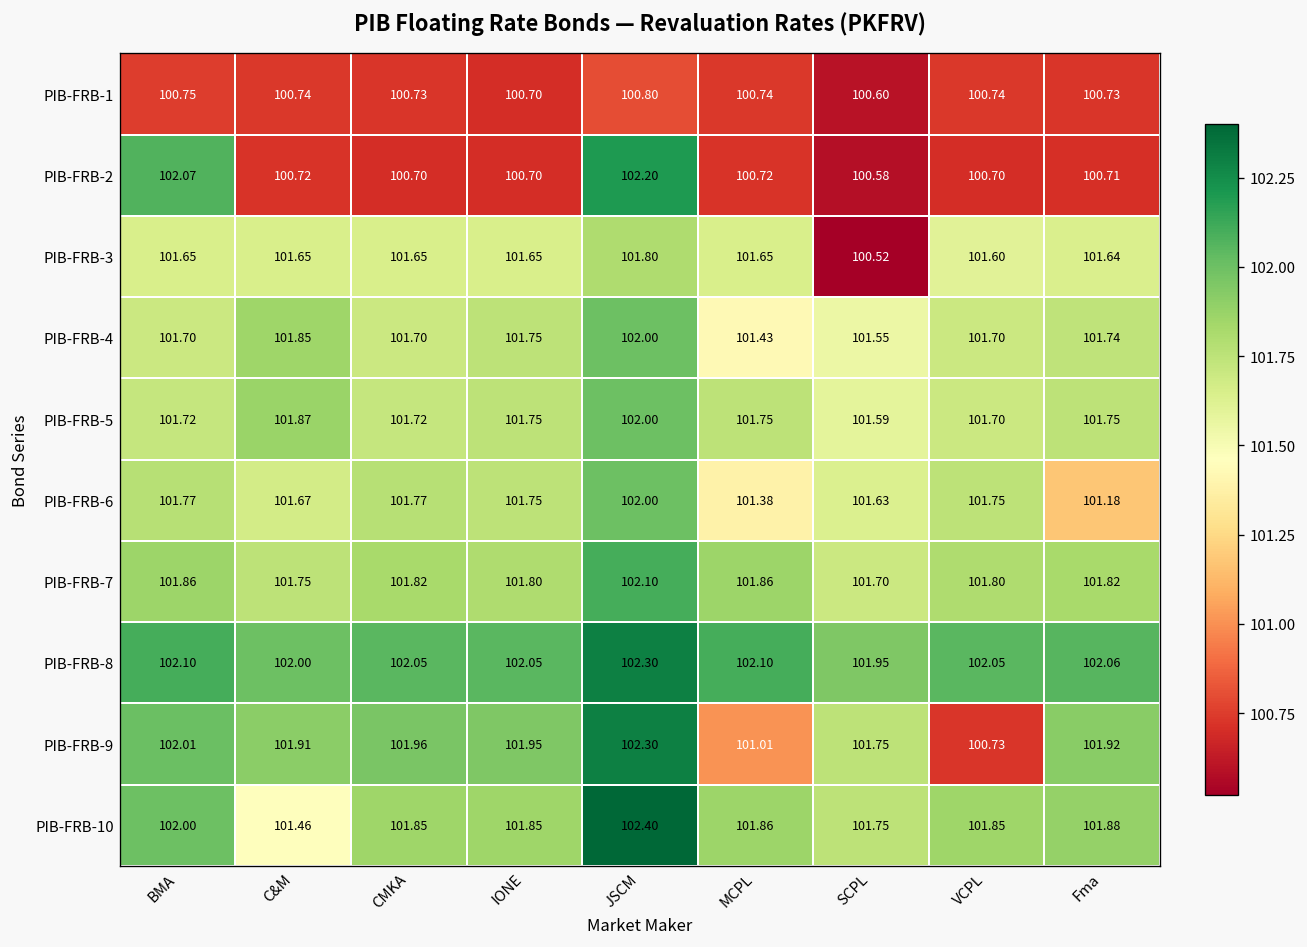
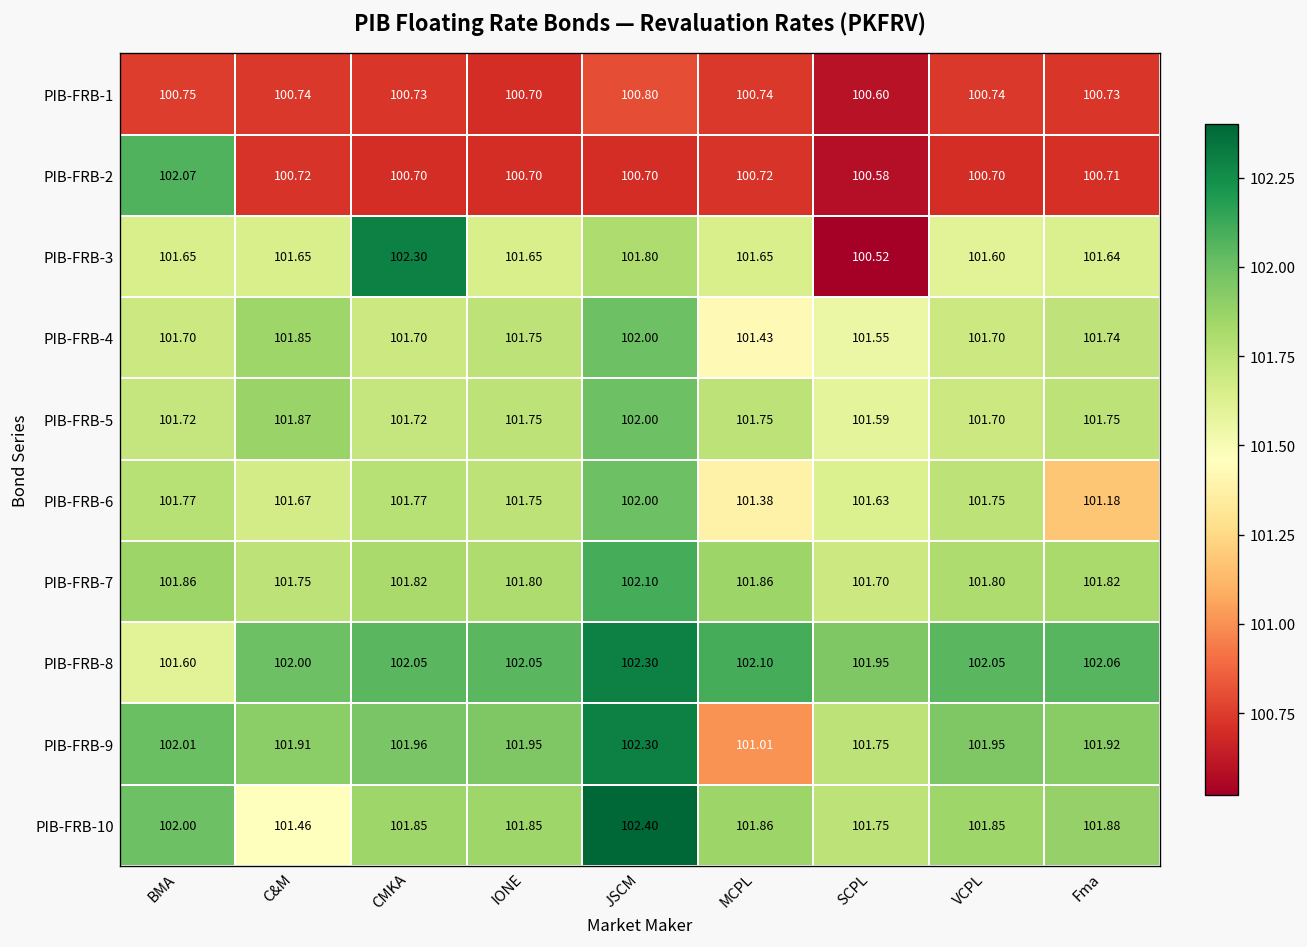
  {
    "PIB-FRB-1": {
      "BMA": 100.75,
      "C&M": 100.74,
      "CMKA": 100.73,
      "IONE": 100.70,
      "JSCM": 100.80,
      "MCPL": 100.74,
      "SCPL": 100.60,
      "VCPL": 100.74,
      "Fma": 100.73
    },
    "PIB-FRB-2": {
      "BMA": 102.07,
      "C&M": 100.72,
      "CMKA": 100.70,
      "IONE": 100.70,
-     "JSCM": 102.20,
+     "JSCM": 100.70,
      "MCPL": 100.72,
      "SCPL": 100.58,
      "VCPL": 100.70,
      "Fma": 100.71
    },
    "PIB-FRB-3": {
      "BMA": 101.65,
      "C&M": 101.65,
-     "CMKA": 101.65,
+     "CMKA": 102.30,
      "IONE": 101.65,
      "JSCM": 101.80,
      "MCPL": 101.65,
      "SCPL": 100.52,
      "VCPL": 101.60,
      "Fma": 101.64
    },
    "PIB-FRB-4": {
      "BMA": 101.70,
      "C&M": 101.85,
      "CMKA": 101.70,
      "IONE": 101.75,
      "JSCM": 102.00,
      "MCPL": 101.43,
      "SCPL": 101.55,
      "VCPL": 101.70,
      "Fma": 101.74
    },
    "PIB-FRB-5": {
      "BMA": 101.72,
      "C&M": 101.87,
      "CMKA": 101.72,
      "IONE": 101.75,
      "JSCM": 102.00,
      "MCPL": 101.75,
      "SCPL": 101.59,
      "VCPL": 101.70,
      "Fma": 101.75
    },
    "PIB-FRB-6": {
      "BMA": 101.77,
      "C&M": 101.67,
      "CMKA": 101.77,
      "IONE": 101.75,
      "JSCM": 102.00,
      "MCPL": 101.38,
      "SCPL": 101.63,
      "VCPL": 101.75,
      "Fma": 101.18
    },
    "PIB-FRB-7": {
      "BMA": 101.86,
      "C&M": 101.75,
      "CMKA": 101.82,
      "IONE": 101.80,
      "JSCM": 102.10,
      "MCPL": 101.86,
      "SCPL": 101.70,
      "VCPL": 101.80,
      "Fma": 101.82
    },
    "PIB-FRB-8": {
-     "BMA": 102.10,
+     "BMA": 101.60,
      "C&M": 102.00,
      "CMKA": 102.05,
      "IONE": 102.05,
      "JSCM": 102.30,
      "MCPL": 102.10,
      "SCPL": 101.95,
      "VCPL": 102.05,
      "Fma": 102.06
    },
    "PIB-FRB-9": {
      "BMA": 102.01,
      "C&M": 101.91,
      "CMKA": 101.96,
      "IONE": 101.95,
      "JSCM": 102.30,
      "MCPL": 101.01,
      "SCPL": 101.75,
-     "VCPL": 100.73,
+     "VCPL": 101.95,
      "Fma": 101.92
    },
    "PIB-FRB-10": {
      "BMA": 102.00,
      "C&M": 101.46,
      "CMKA": 101.85,
      "IONE": 101.85,
      "JSCM": 102.40,
      "MCPL": 101.86,
      "SCPL": 101.75,
      "VCPL": 101.85,
      "Fma": 101.88
    }
  }
